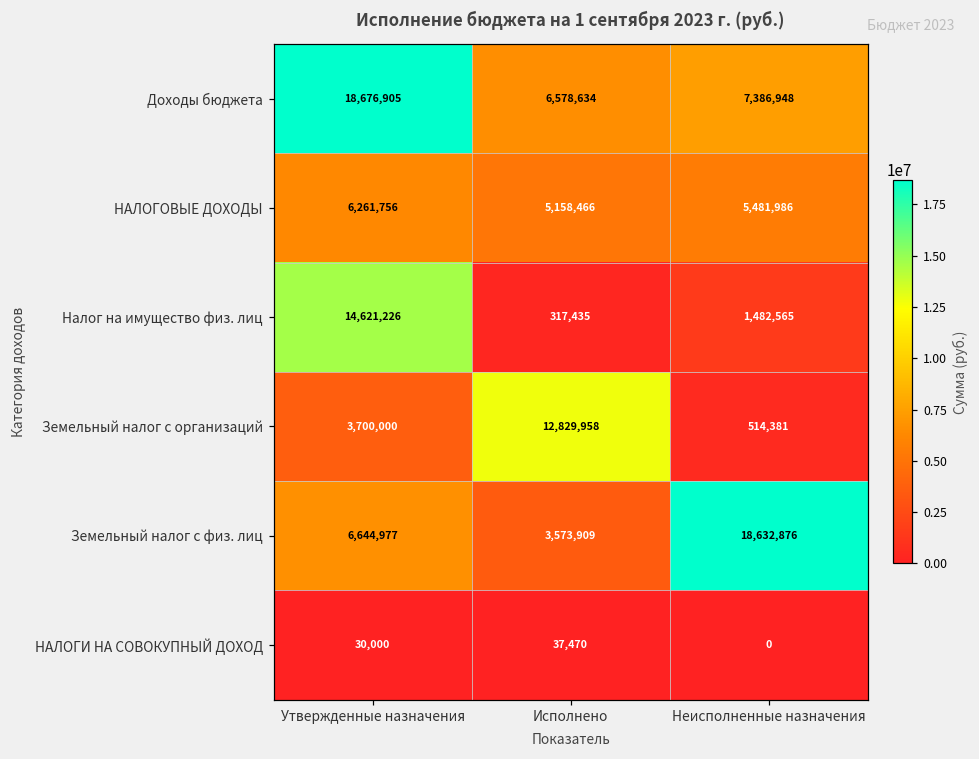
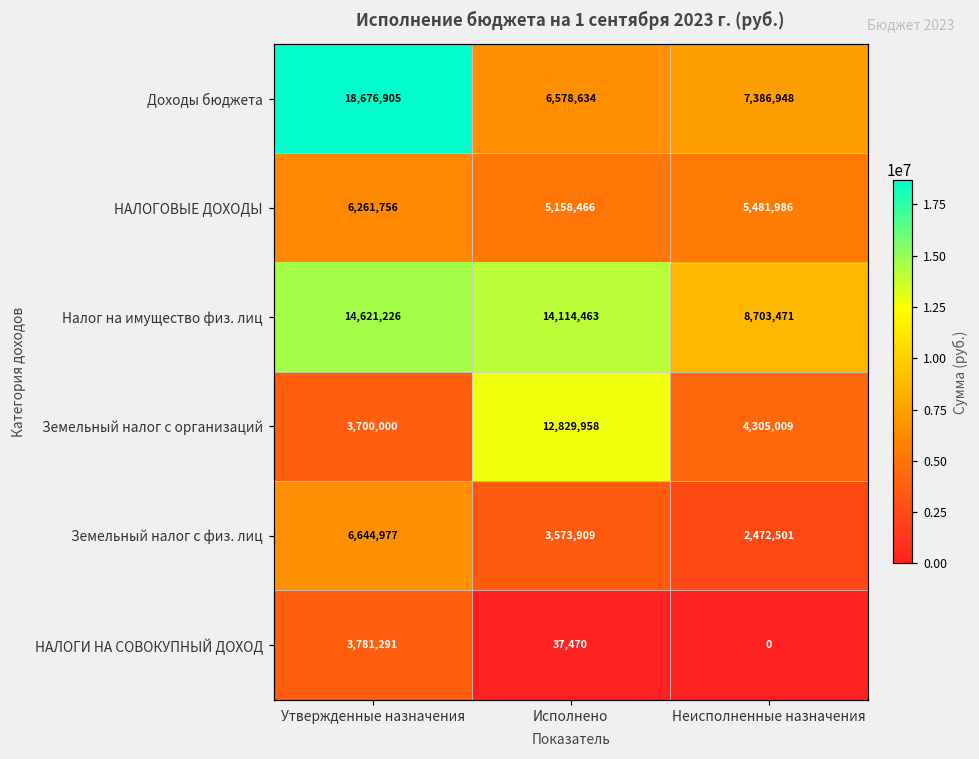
  {
    "Доходы бюджета": {
      "Утвержденные назначения": "18,676,905",
      "Исполнено": "6,578,634",
      "Неисполненные назначения": "7,386,948"
    },
    "НАЛОГОВЫЕ ДОХОДЫ": {
      "Утвержденные назначения": "6,261,756",
      "Исполнено": "5,158,466",
      "Неисполненные назначения": "5,481,986"
    },
    "Налог на имущество физ. лиц": {
      "Утвержденные назначения": "14,621,226",
-     "Исполнено": "317,435",
-     "Неисполненные назначения": "1,482,565"
+     "Исполнено": "14,114,463",
+     "Неисполненные назначения": "8,703,471"
    },
    "Земельный налог с организаций": {
      "Утвержденные назначения": "3,700,000",
      "Исполнено": "12,829,958",
-     "Неисполненные назначения": "514,381"
+     "Неисполненные назначения": "4,305,009"
    },
    "Земельный налог с физ. лиц": {
      "Утвержденные назначения": "6,644,977",
      "Исполнено": "3,573,909",
-     "Неисполненные назначения": "18,632,876"
+     "Неисполненные назначения": "2,472,501"
    },
    "НАЛОГИ НА СОВОКУПНЫЙ ДОХОД": {
-     "Утвержденные назначения": "30,000",
+     "Утвержденные назначения": "3,781,291",
      "Исполнено": "37,470",
      "Неисполненные назначения": "0"
    }
  }
